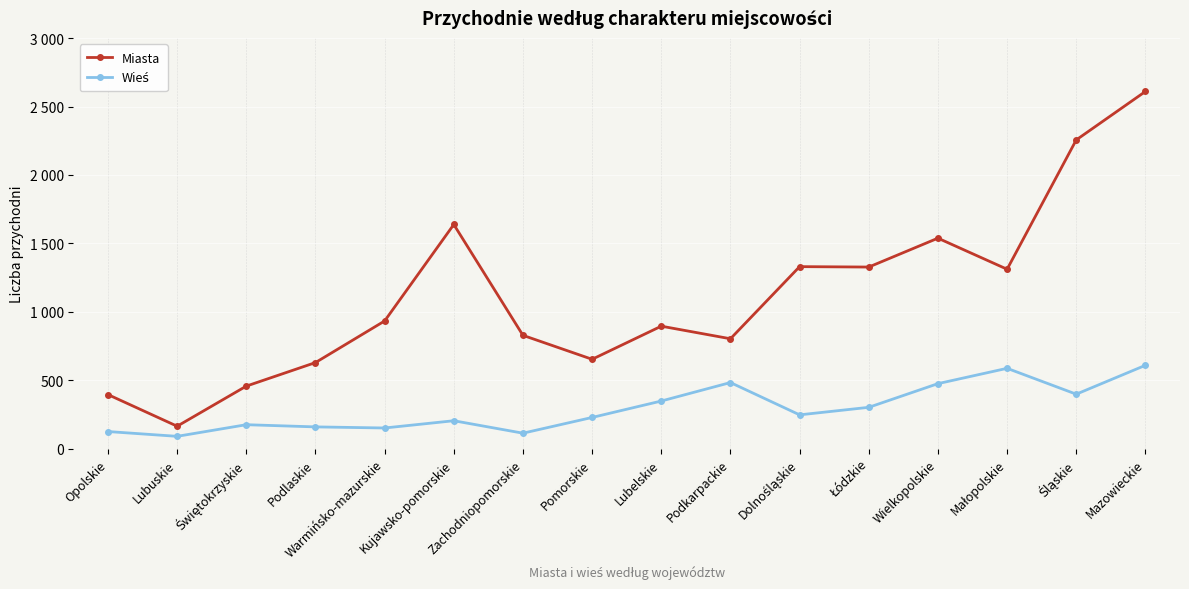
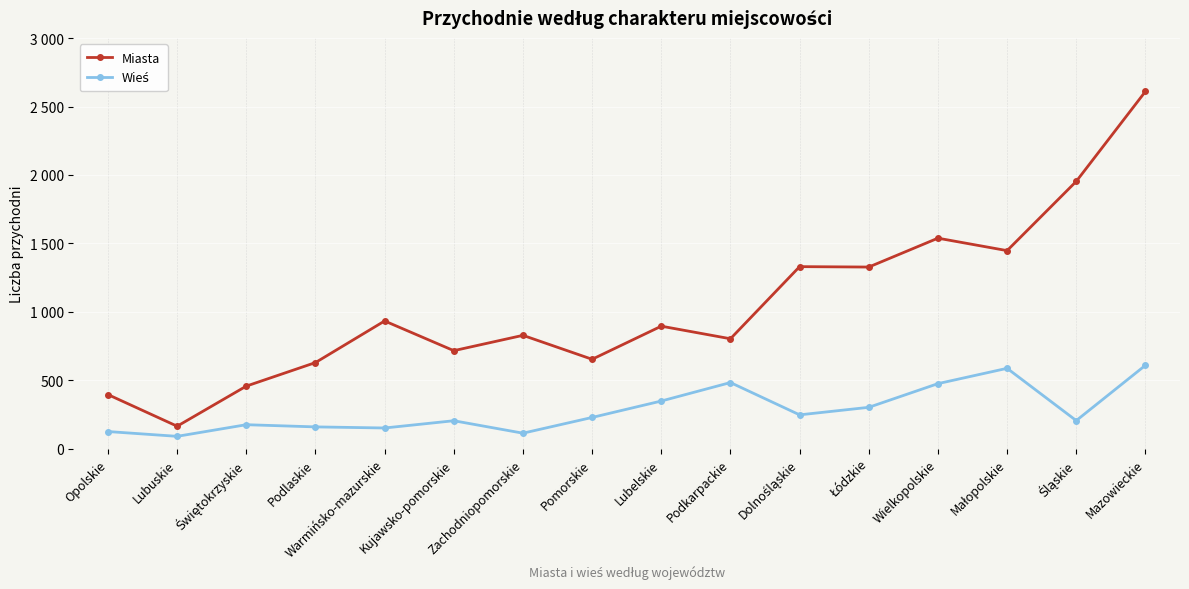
  {
    "Miasta": {
      "Opolskie": 400,
      "Lubuskie": 160,
      "Świętokrzyskie": 460,
      "Podlaskie": 630,
      "Warmińsko-mazurskie": 930,
-     "Kujawsko-pomorskie": 1640,
+     "Kujawsko-pomorskie": 720,
      "Zachodniopomorskie": 830,
      "Pomorskie": 650,
      "Lubelskie": 900,
      "Podkarpackie": 800,
      "Dolnośląskie": 1330,
      "Łódzkie": 1330,
      "Wielkopolskie": 1540,
-     "Małopolskie": 1310,
-     "Śląskie": 2260,
+     "Małopolskie": 1450,
+     "Śląskie": 1950,
      "Mazowieckie": 2610
    },
    "Wieś": {
      "Opolskie": 130,
      "Lubuskie": 90,
      "Świętokrzyskie": 180,
      "Podlaskie": 160,
      "Warmińsko-mazurskie": 150,
      "Kujawsko-pomorskie": 200,
      "Zachodniopomorskie": 110,
      "Pomorskie": 230,
      "Lubelskie": 350,
      "Podkarpackie": 480,
      "Dolnośląskie": 250,
      "Łódzkie": 300,
      "Wielkopolskie": 480,
      "Małopolskie": 590,
-     "Śląskie": 400,
+     "Śląskie": 210,
      "Mazowieckie": 610
    }
  }
